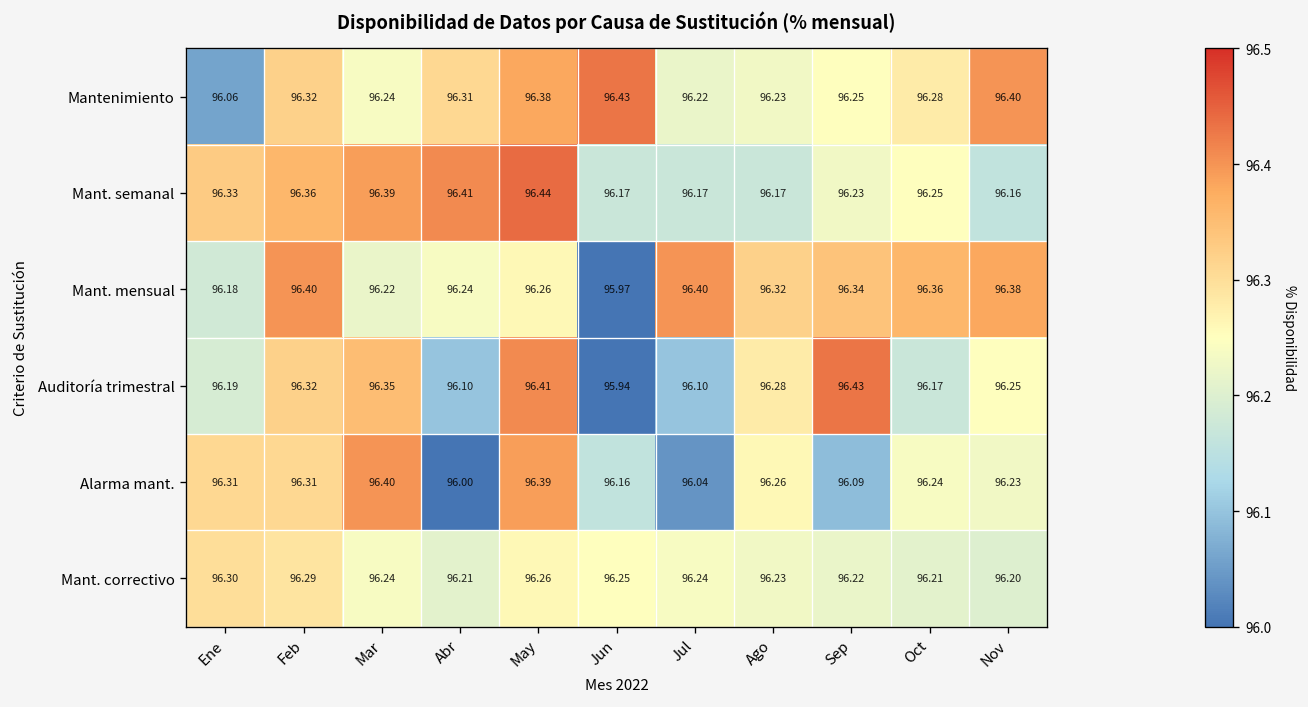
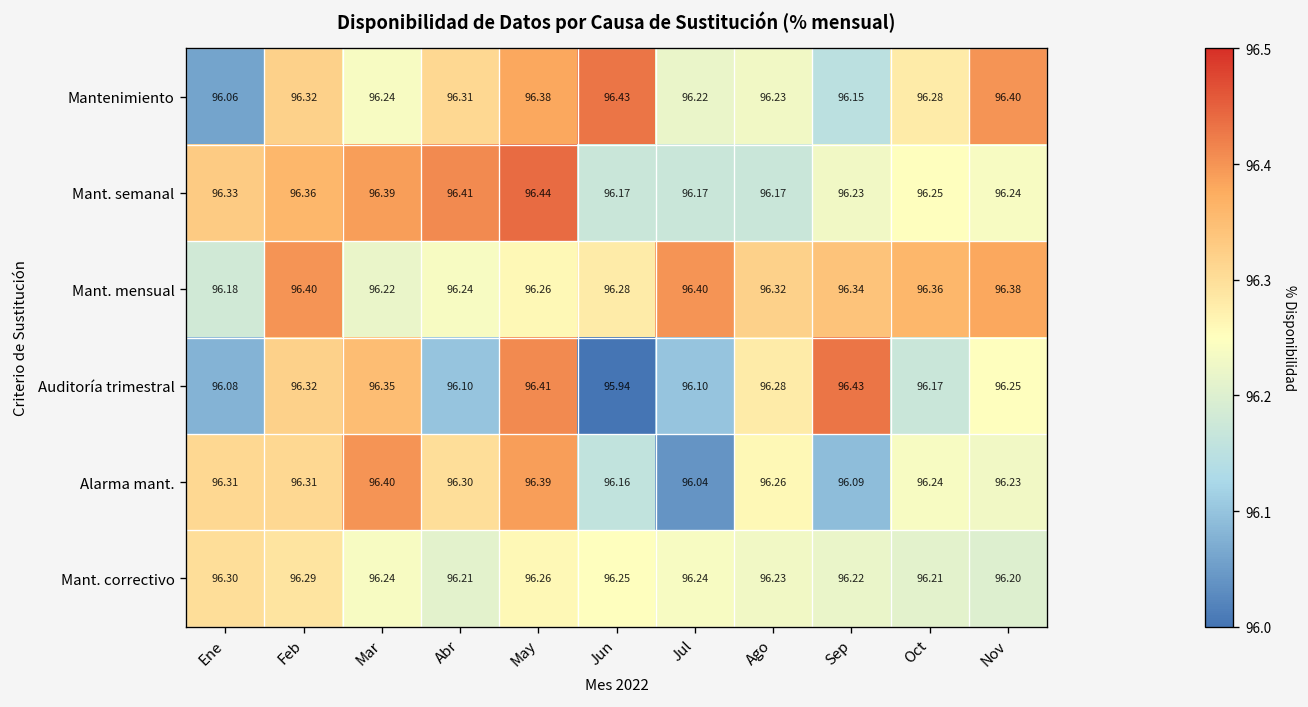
  {
    "Mantenimiento": {
      "Ene": 96.06,
      "Feb": 96.32,
      "Mar": 96.24,
      "Abr": 96.31,
      "May": 96.38,
      "Jun": 96.43,
      "Jul": 96.22,
      "Ago": 96.23,
-     "Sep": 96.25,
+     "Sep": 96.15,
      "Oct": 96.28,
      "Nov": 96.40
    },
    "Mant. semanal": {
      "Ene": 96.33,
      "Feb": 96.36,
      "Mar": 96.39,
      "Abr": 96.41,
      "May": 96.44,
      "Jun": 96.17,
      "Jul": 96.17,
      "Ago": 96.17,
      "Sep": 96.23,
      "Oct": 96.25,
-     "Nov": 96.16
+     "Nov": 96.24
    },
    "Mant. mensual": {
      "Ene": 96.18,
      "Feb": 96.40,
      "Mar": 96.22,
      "Abr": 96.24,
      "May": 96.26,
-     "Jun": 95.97,
+     "Jun": 96.28,
      "Jul": 96.40,
      "Ago": 96.32,
      "Sep": 96.34,
      "Oct": 96.36,
      "Nov": 96.38
    },
    "Auditoría trimestral": {
-     "Ene": 96.19,
+     "Ene": 96.08,
      "Feb": 96.32,
      "Mar": 96.35,
      "Abr": 96.10,
      "May": 96.41,
      "Jun": 95.94,
      "Jul": 96.10,
      "Ago": 96.28,
      "Sep": 96.43,
      "Oct": 96.17,
      "Nov": 96.25
    },
    "Alarma mant.": {
      "Ene": 96.31,
      "Feb": 96.31,
      "Mar": 96.40,
-     "Abr": 96.00,
+     "Abr": 96.30,
      "May": 96.39,
      "Jun": 96.16,
      "Jul": 96.04,
      "Ago": 96.26,
      "Sep": 96.09,
      "Oct": 96.24,
      "Nov": 96.23
    },
    "Mant. correctivo": {
      "Ene": 96.30,
      "Feb": 96.29,
      "Mar": 96.24,
      "Abr": 96.21,
      "May": 96.26,
      "Jun": 96.25,
      "Jul": 96.24,
      "Ago": 96.23,
      "Sep": 96.22,
      "Oct": 96.21,
      "Nov": 96.20
    }
  }
